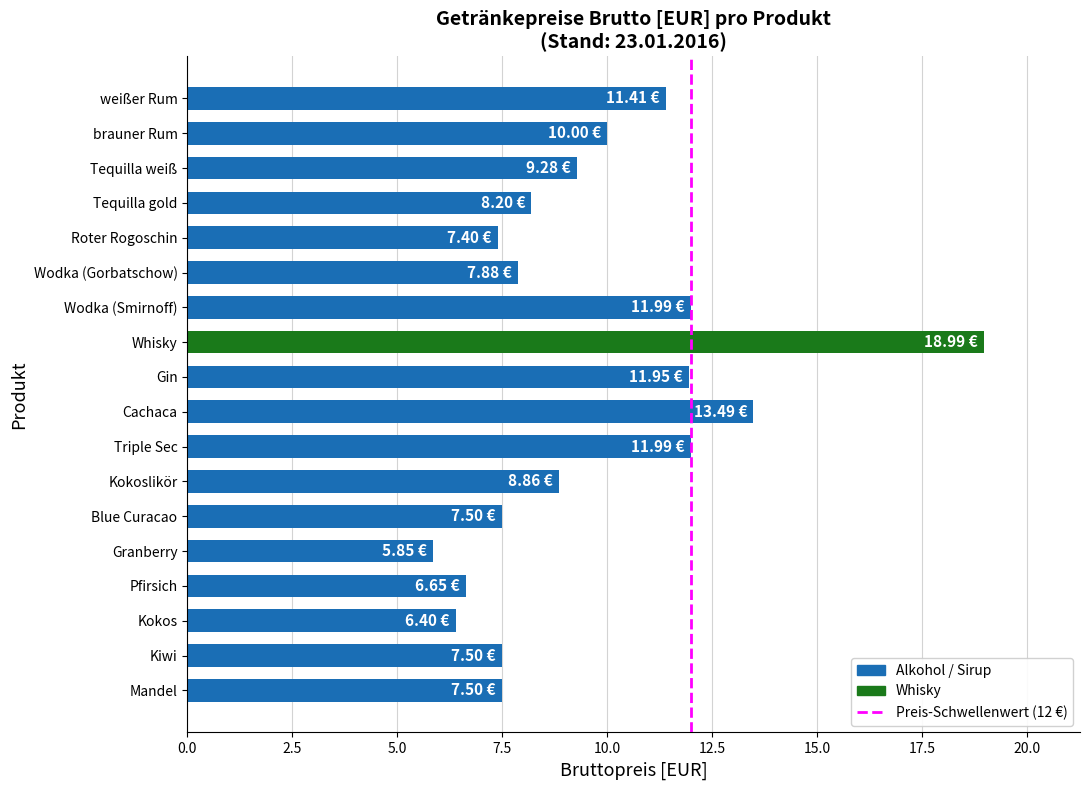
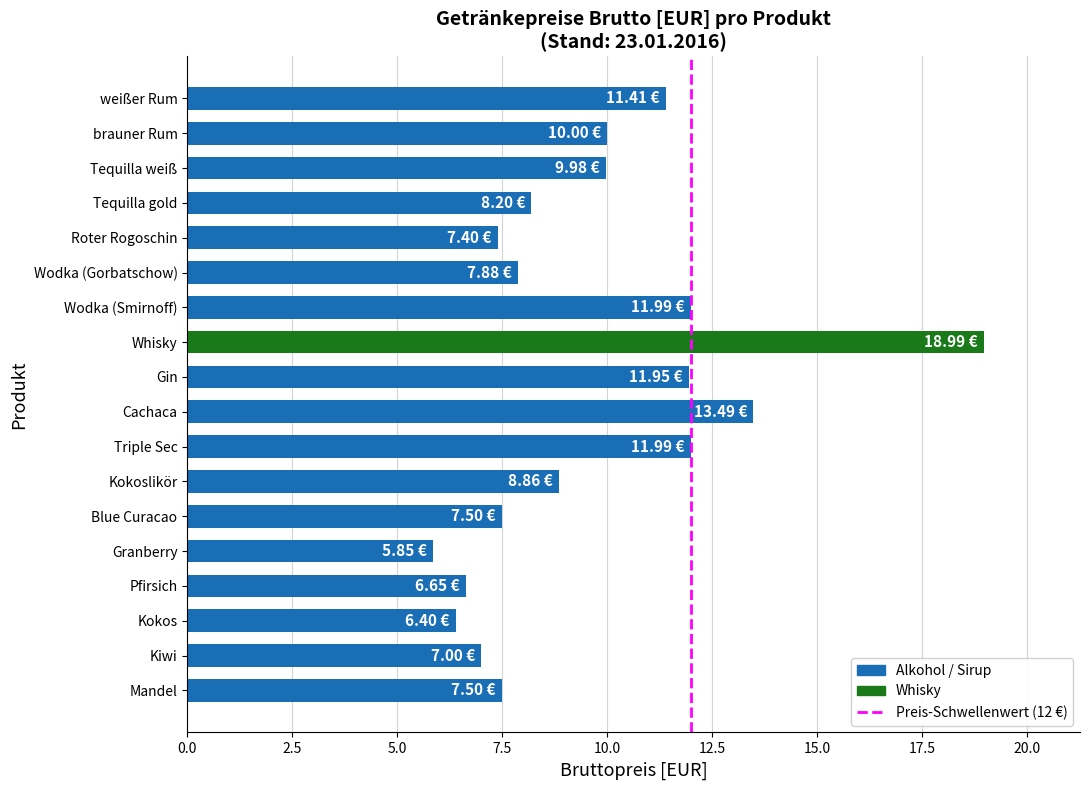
  {
    "weißer Rum": 11.41,
    "brauner Rum": 10.00,
-   "Tequilla weiß": 9.28,
+   "Tequilla weiß": 9.98,
    "Tequilla gold": 8.20,
    "Roter Rogoschin": 7.40,
    "Wodka (Gorbatschow)": 7.88,
    "Wodka (Smirnoff)": 11.99,
    "Whisky": 18.99,
    "Gin": 11.95,
    "Cachaca": 13.49,
    "Triple Sec": 11.99,
    "Kokoslikör": 8.86,
    "Blue Curacao": 7.50,
    "Granberry": 5.85,
    "Pfirsich": 6.65,
    "Kokos": 6.40,
-   "Kiwi": 7.50,
+   "Kiwi": 7.00,
    "Mandel": 7.50
  }
